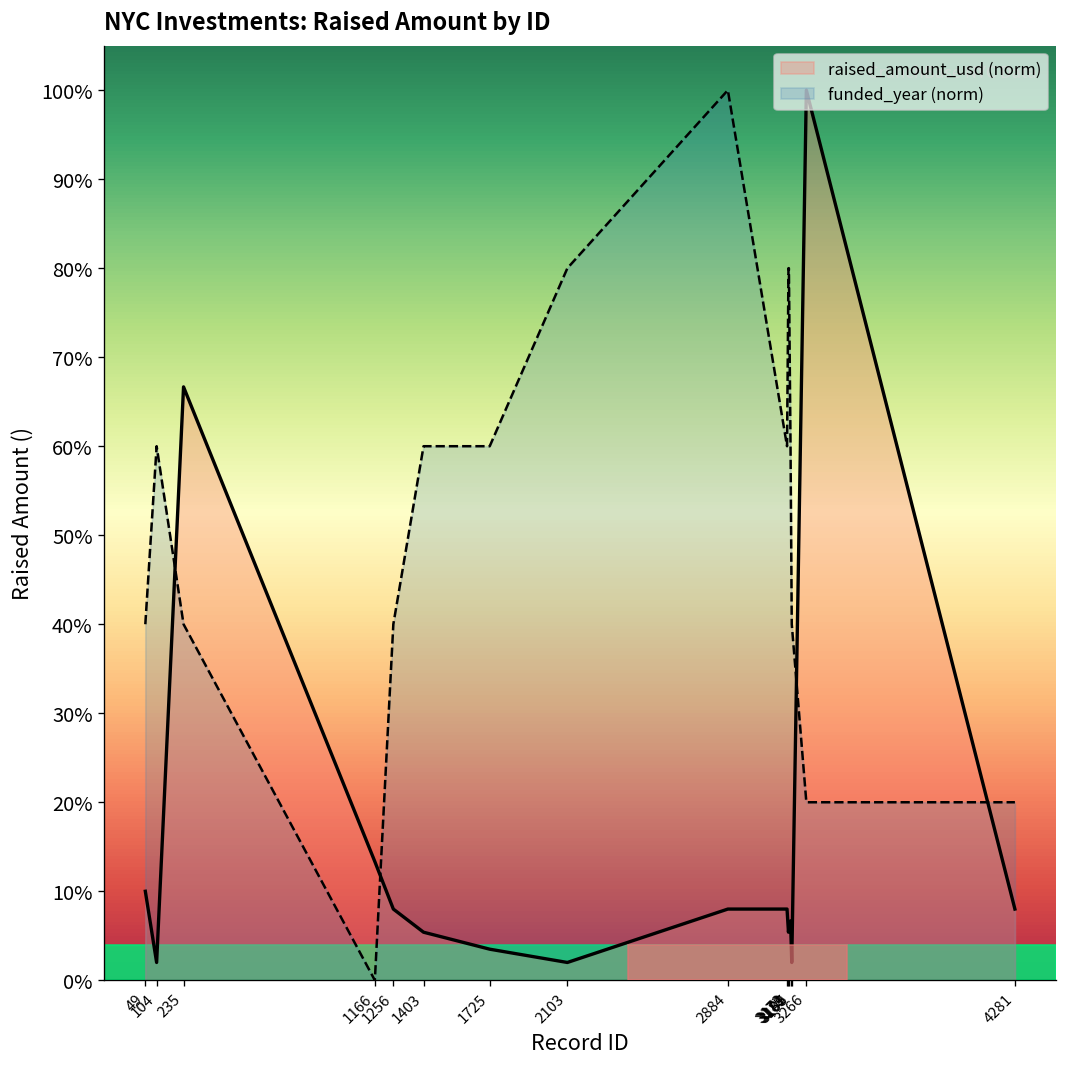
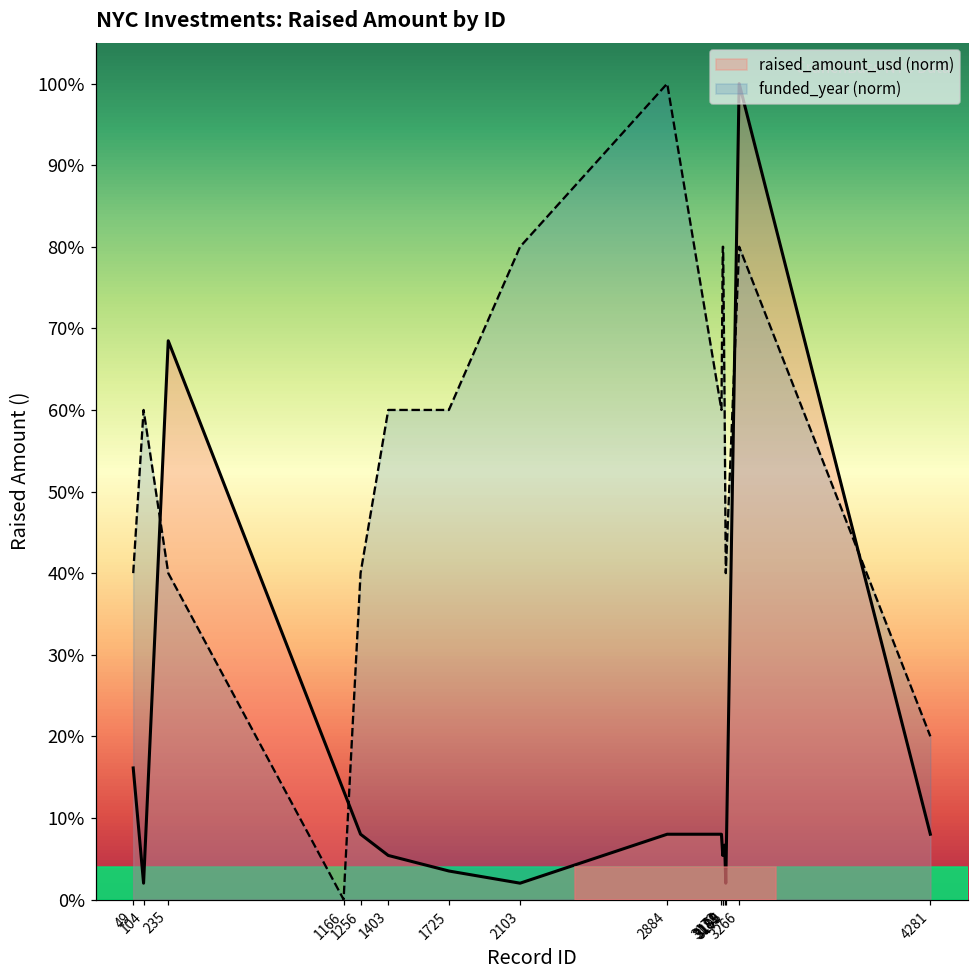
  {
    "raised_amount_usd (norm)": {
-     "49": "10%",
-     "235": "67%",
+     "49": "16%",
+     "235": "68%",
      "1166": "13%",
      "1256": "8%",
      "1403": "5%",
      "2884": "8%",
      "3172": "8%",
      "3179": "5%",
      "3181": "6%",
      "3189": "7%",
      "4281": "8%"
    },
    "funded_year (norm)": {
      "49": "40%",
      "104": "60%",
      "235": "40%",
      "1256": "40%",
      "1403": "60%",
      "1725": "60%",
      "2103": "80%",
      "2884": "100%",
      "3172": "60%",
      "3179": "80%",
      "3181": "80%",
      "3189": "60%",
      "3195": "40%",
-     "3266": "20%",
+     "3266": "80%",
      "4281": "20%"
    }
  }
